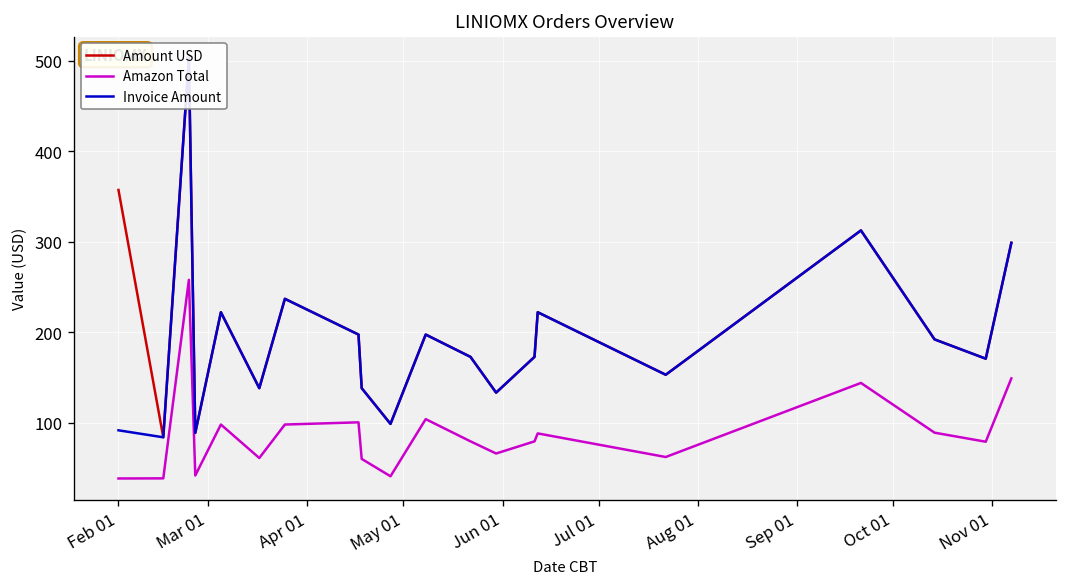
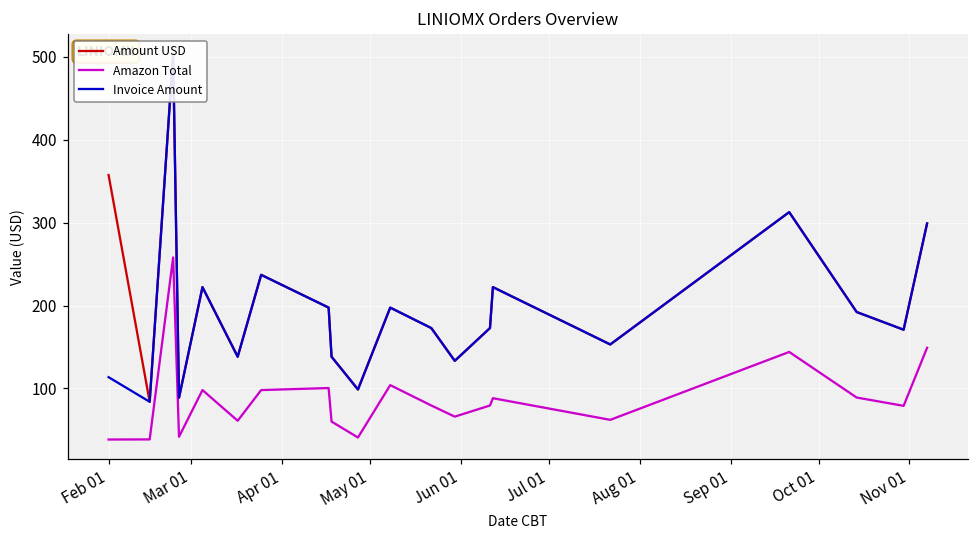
  {
    "Amount USD": {
      "Feb 01": 360
    },
    "Amazon Total": {
      "Feb 01": 40
    },
    "Invoice Amount": {
-     "Feb 01": 90
+     "Feb 01": 110
    }
  }
